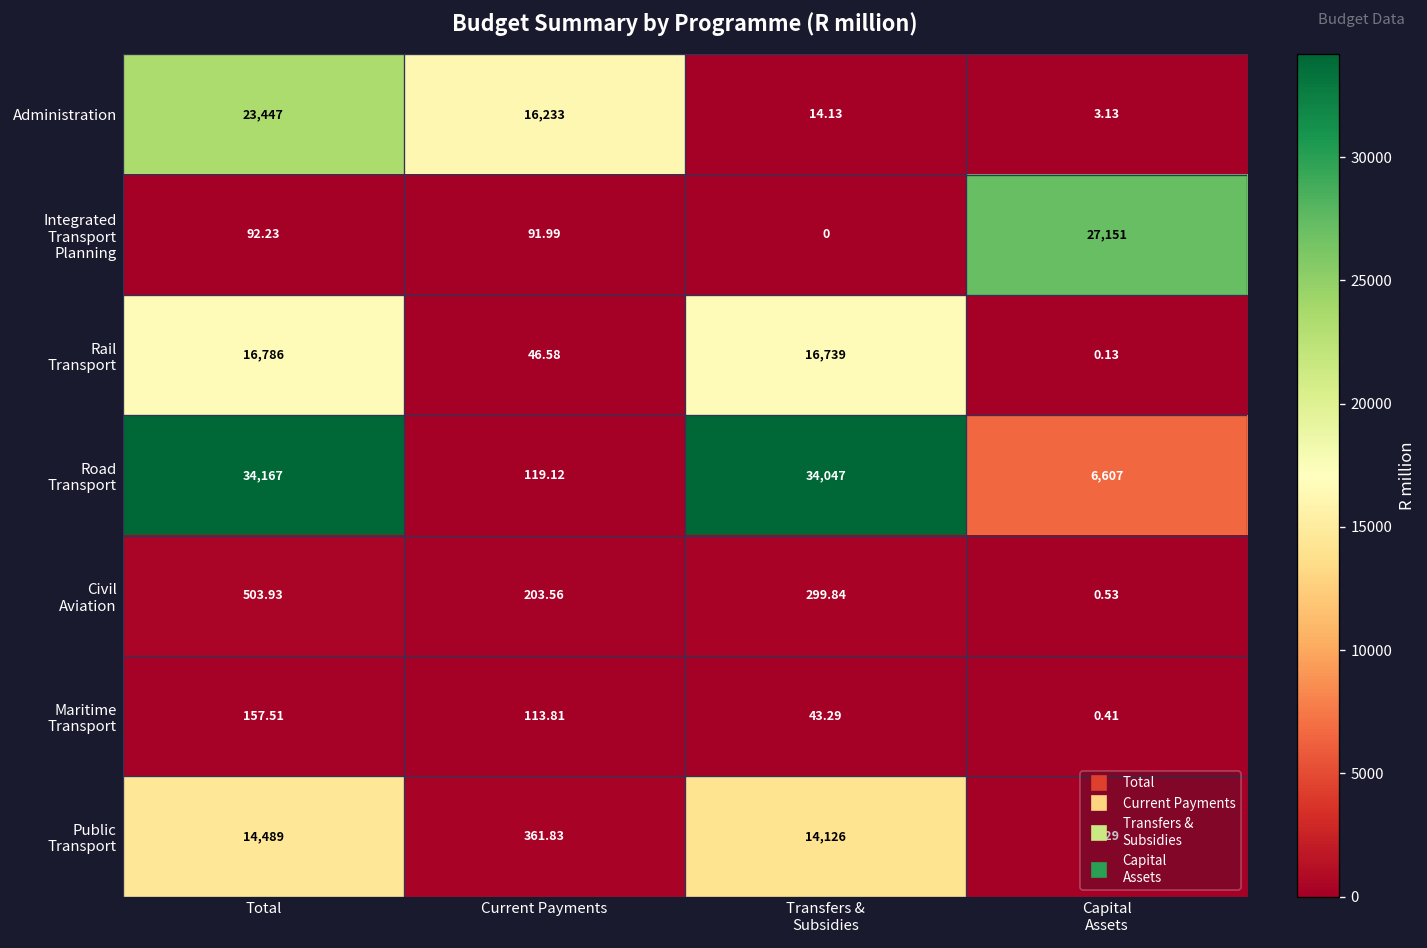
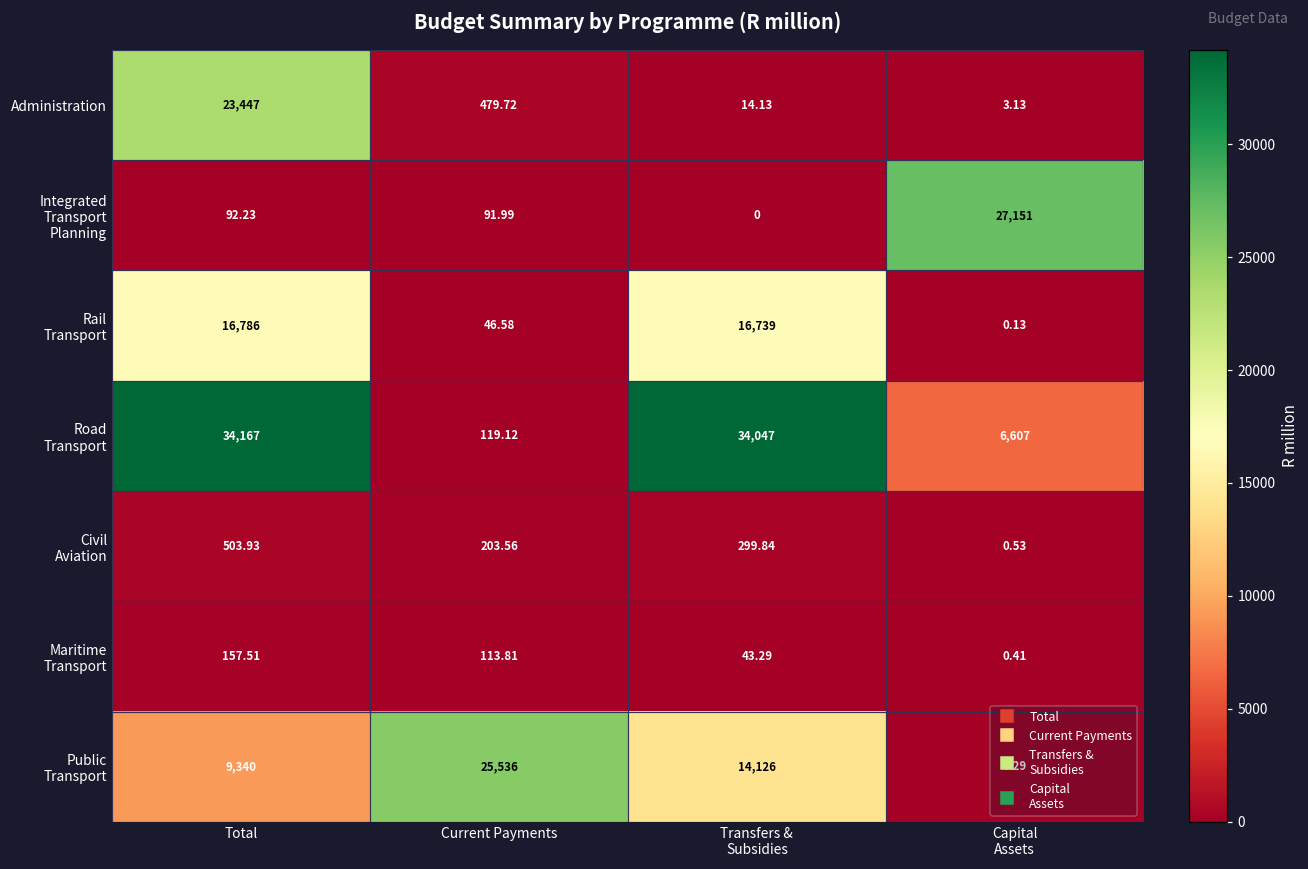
  {
    "Administration": {
      "Total": "23,447",
-     "Current Payments": "16,233",
+     "Current Payments": "479.72",
      "Transfers & Subsidies": "14.13",
      "Capital Assets": "3.13"
    },
    "Integrated Transport Planning": {
      "Total": "92.23",
      "Current Payments": "91.99",
      "Transfers & Subsidies": "0",
      "Capital Assets": "27,151"
    },
    "Rail Transport": {
      "Total": "16,786",
      "Current Payments": "46.58",
      "Transfers & Subsidies": "16,739",
      "Capital Assets": "0.13"
    },
    "Road Transport": {
      "Total": "34,167",
      "Current Payments": "119.12",
      "Transfers & Subsidies": "34,047",
      "Capital Assets": "6,607"
    },
    "Civil Aviation": {
      "Total": "503.93",
      "Current Payments": "203.56",
      "Transfers & Subsidies": "299.84",
      "Capital Assets": "0.53"
    },
    "Maritime Transport": {
      "Total": "157.51",
      "Current Payments": "113.81",
      "Transfers & Subsidies": "43.29",
      "Capital Assets": "0.41"
    },
    "Public Transport": {
-     "Total": "14,489",
-     "Current Payments": "361.83",
+     "Total": "9,340",
+     "Current Payments": "25,536",
      "Transfers & Subsidies": "14,126"
    }
  }
